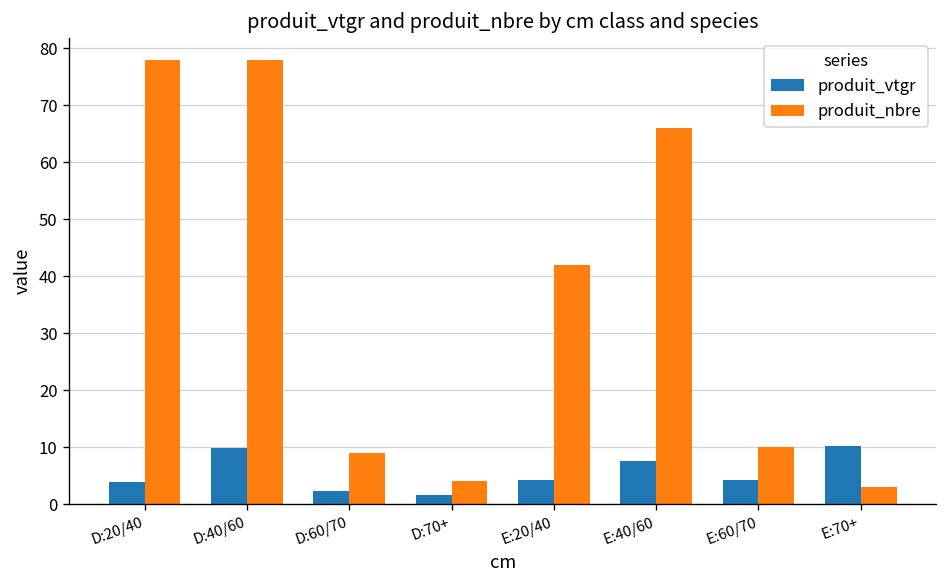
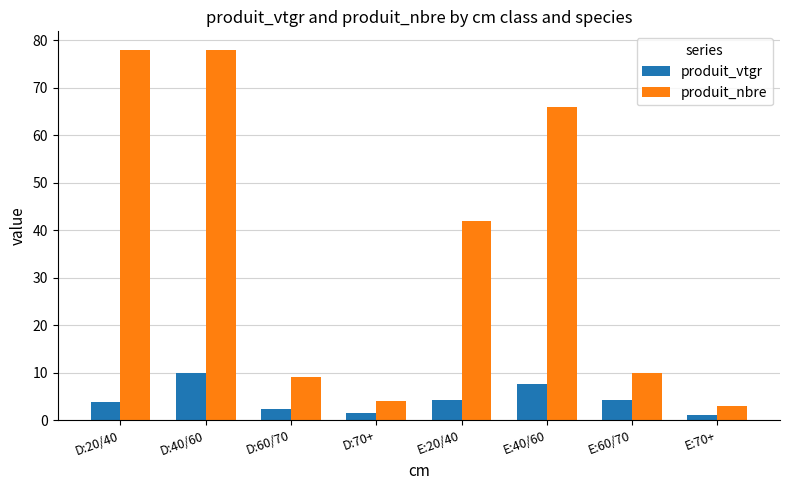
  {
    "produit_vtgr": {
      "D:20/40": 4,
      "D:40/60": 10,
      "D:60/70": 2,
      "D:70+": 2,
      "E:20/40": 4,
      "E:40/60": 8,
      "E:60/70": 4,
-     "E:70+": 10
+     "E:70+": 1
    },
    "produit_nbre": {
      "D:20/40": 78,
      "D:40/60": 78,
      "D:60/70": 9,
      "D:70+": 4,
      "E:20/40": 42,
      "E:40/60": 66,
      "E:60/70": 10,
      "E:70+": 3
    }
  }
